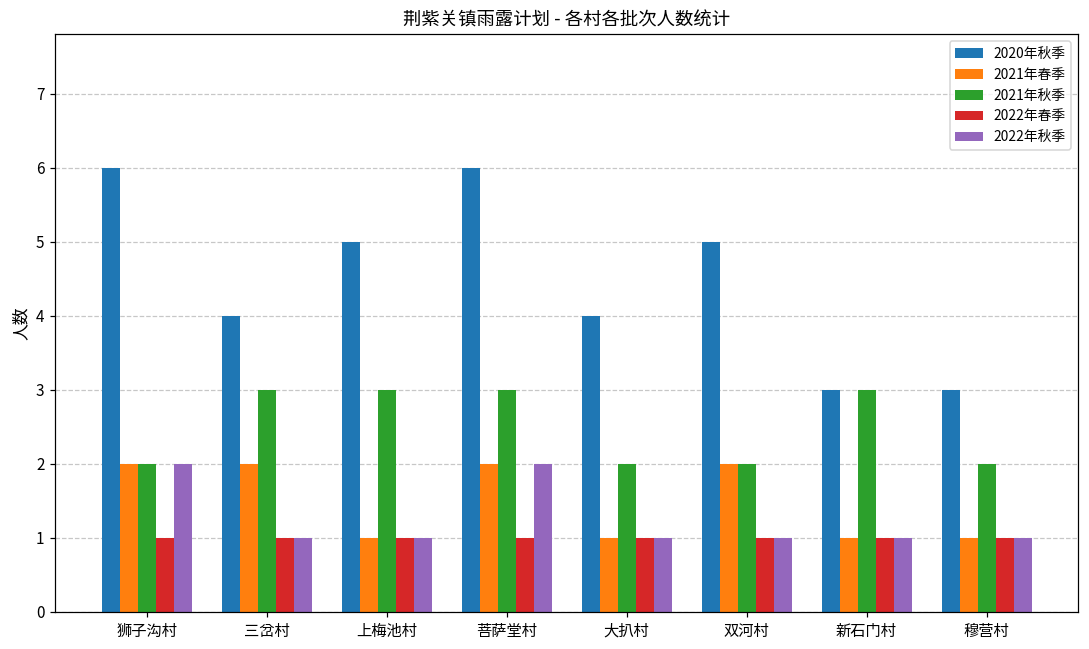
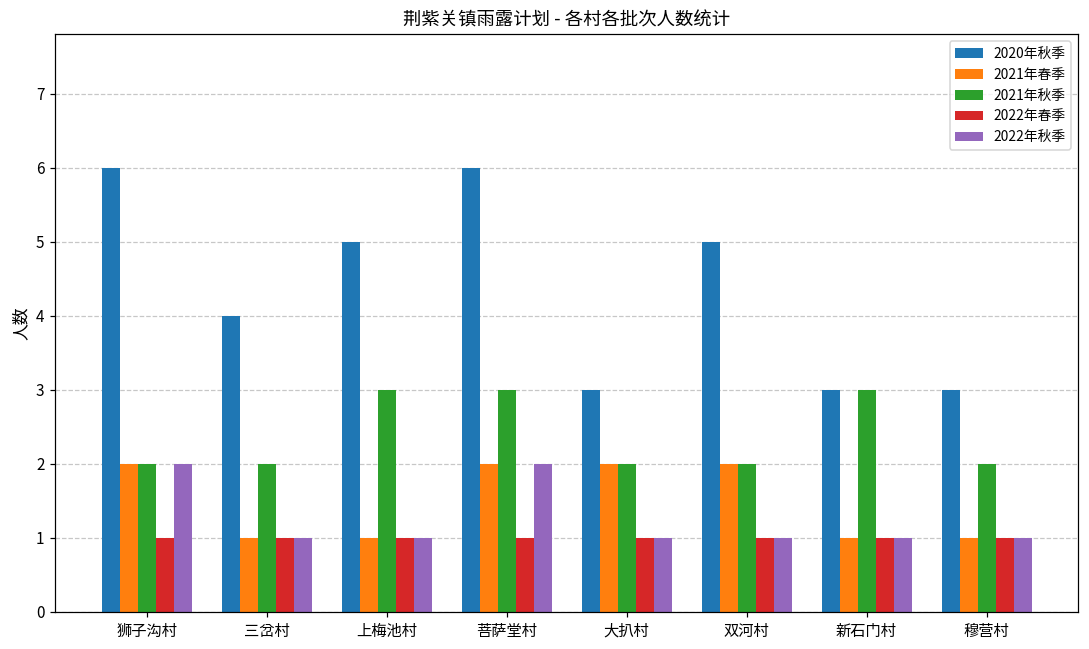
  {
    "2020年秋季": {
      "狮子沟村": 6,
      "三岔村": 4,
      "上梅池村": 5,
      "菩萨堂村": 6,
-     "大扒村": 4,
+     "大扒村": 3,
      "双河村": 5,
      "新石门村": 3,
      "穆营村": 3
    },
    "2021年春季": {
      "狮子沟村": 2,
-     "三岔村": 2,
+     "三岔村": 1,
      "上梅池村": 1,
      "菩萨堂村": 2,
-     "大扒村": 1,
+     "大扒村": 2,
      "双河村": 2,
      "新石门村": 1,
      "穆营村": 1
    },
    "2021年秋季": {
      "狮子沟村": 2,
-     "三岔村": 3,
+     "三岔村": 2,
      "上梅池村": 3,
      "菩萨堂村": 3,
      "大扒村": 2,
      "双河村": 2,
      "新石门村": 3,
      "穆营村": 2
    },
    "2022年春季": {
      "狮子沟村": 1,
      "三岔村": 1,
      "上梅池村": 1,
      "菩萨堂村": 1,
      "大扒村": 1,
      "双河村": 1,
      "新石门村": 1,
      "穆营村": 1
    },
    "2022年秋季": {
      "狮子沟村": 2,
      "三岔村": 1,
      "上梅池村": 1,
      "菩萨堂村": 2,
      "大扒村": 1,
      "双河村": 1,
      "新石门村": 1,
      "穆营村": 1
    }
  }
